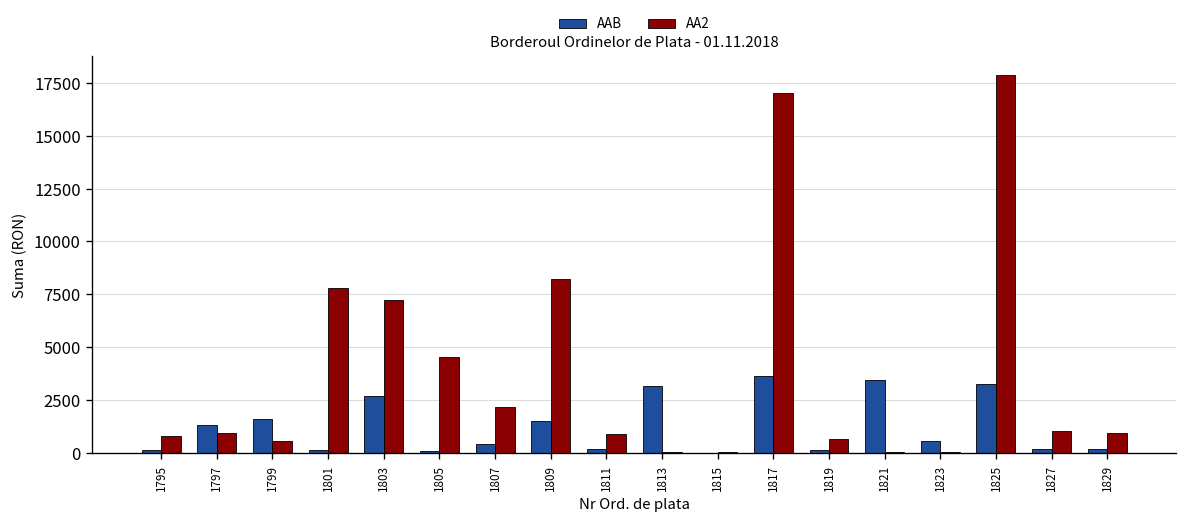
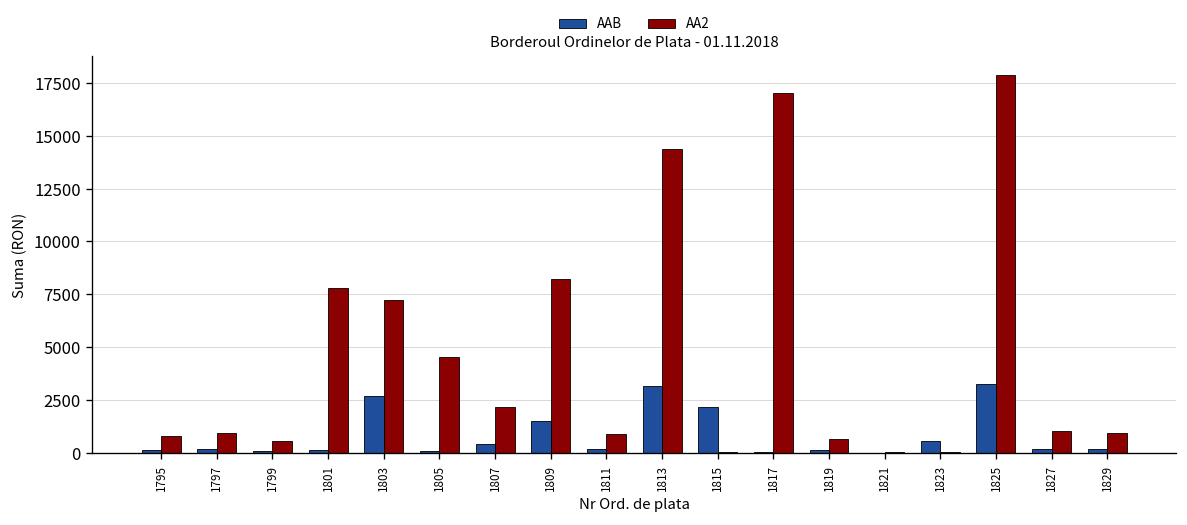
  {
    "AAB": {
      "1795": 100,
-     "1797": 1300,
-     "1799": 1600,
+     "1797": 200,
+     "1799": 100,
      "1803": 2700,
      "1807": 400,
      "1809": 1500,
      "1811": 200,
      "1813": 3100,
-     "1815": 0,
-     "1817": 3600,
-     "1821": 3500,
+     "1815": 2100,
+     "1817": 0,
+     "1821": 0,
      "1823": 500,
      "1825": 3200,
      "1827": 200,
      "1829": 200
    },
    "AA2": {
      "1795": 800,
      "1797": 900,
      "1799": 600,
      "1801": 7800,
      "1803": 7200,
      "1805": 4500,
      "1807": 2200,
      "1809": 8200,
      "1811": 900,
-     "1813": 0,
+     "1813": 14400,
      "1817": 17000,
      "1819": 600,
      "1825": 17900,
      "1827": 1000,
      "1829": 900
    }
  }
